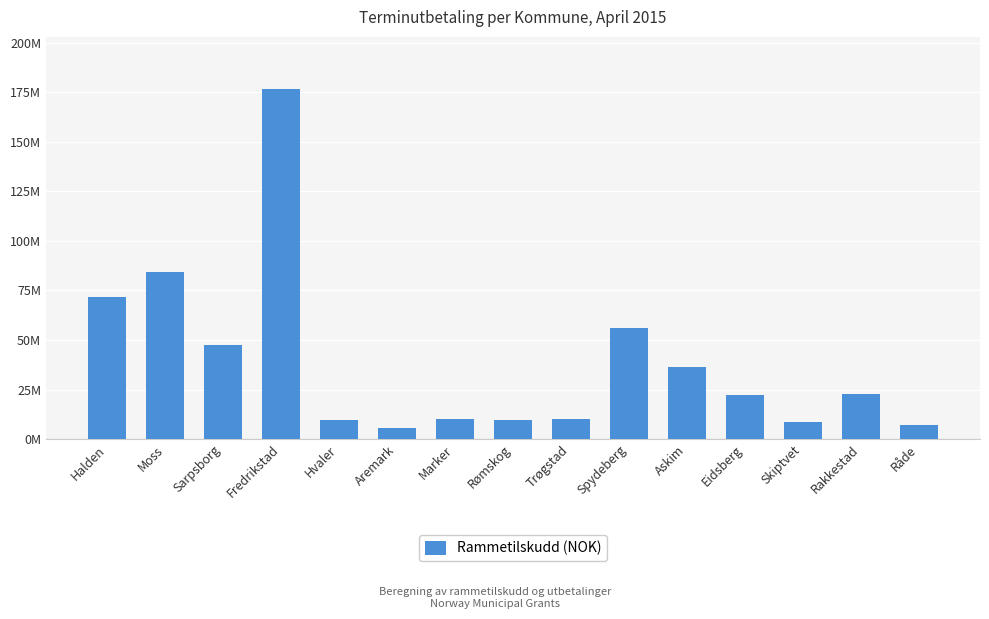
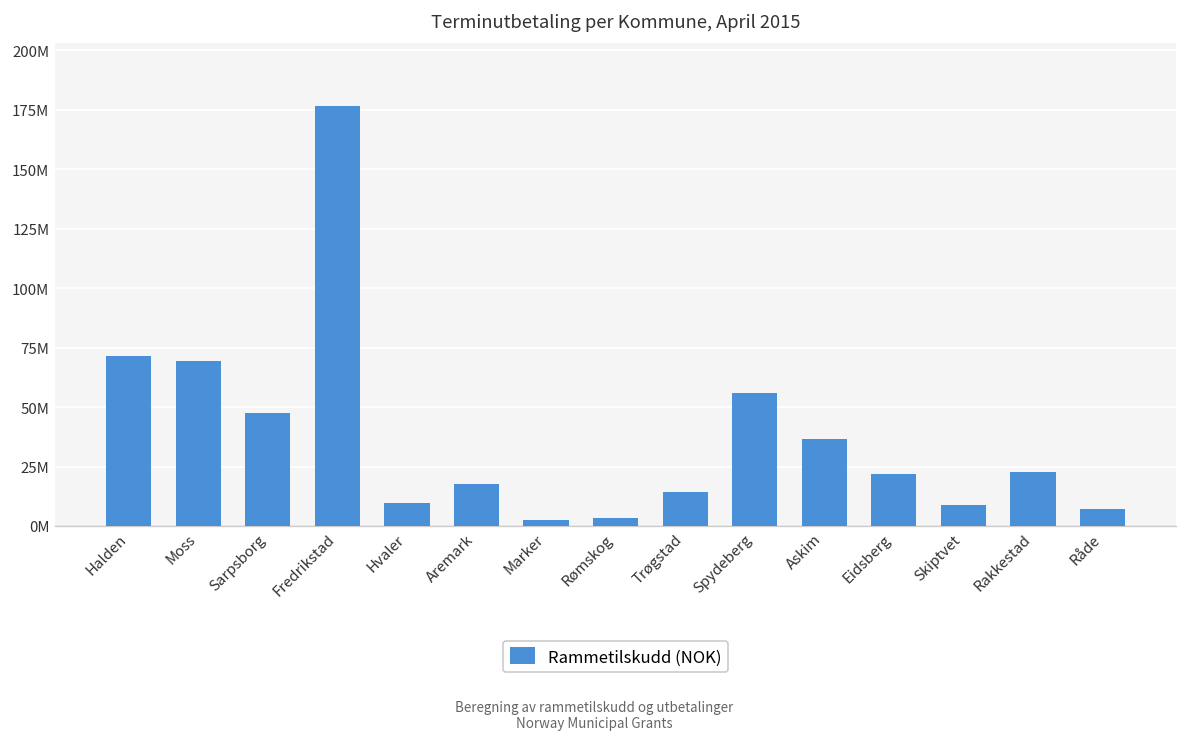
  {
    "Halden": 72000000,
-   "Moss": 84000000,
+   "Moss": 70000000,
    "Sarpsborg": 47000000,
    "Fredrikstad": 176000000,
    "Hvaler": 10000000,
-   "Aremark": 6000000,
-   "Marker": 10000000,
-   "Rømskog": 9000000,
-   "Trøgstad": 10000000,
+   "Aremark": 18000000,
+   "Marker": 2000000,
+   "Rømskog": 4000000,
+   "Trøgstad": 14000000,
    "Spydeberg": 56000000,
    "Askim": 36000000,
    "Eidsberg": 22000000,
    "Skiptvet": 9000000,
    "Rakkestad": 23000000,
    "Råde": 7000000
  }
